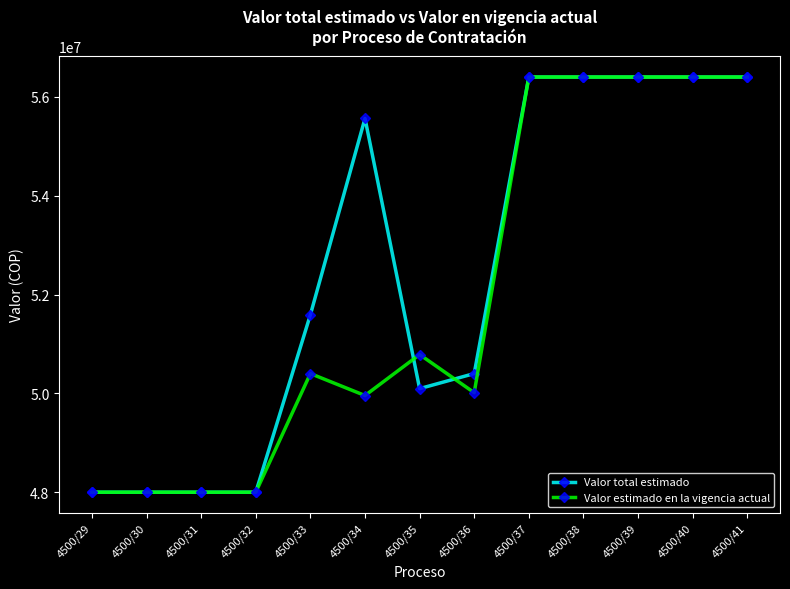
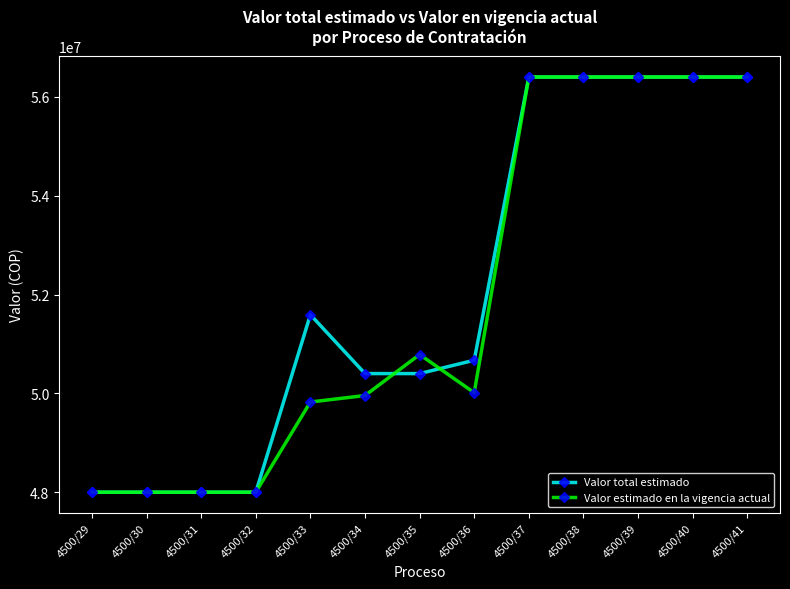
  {
    "Valor total estimado": {
      "4500/33": 51600000,
-     "4500/34": 55600000,
-     "4500/35": 50100000,
-     "4500/36": 50400000
+     "4500/34": 50400000,
+     "4500/35": 50400000,
+     "4500/36": 50700000
    },
    "Valor estimado en la vigencia actual": {
-     "4500/33": 50400000,
+     "4500/33": 49800000,
      "4500/34": 50000000,
      "4500/35": 50800000,
      "4500/36": 50000000
    }
  }
